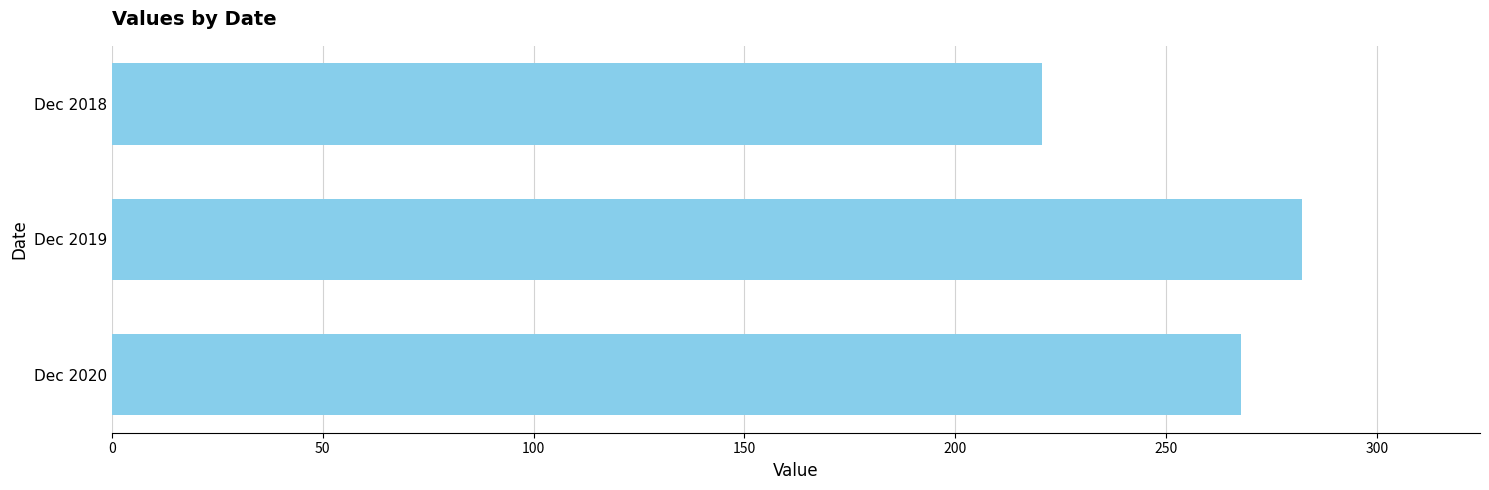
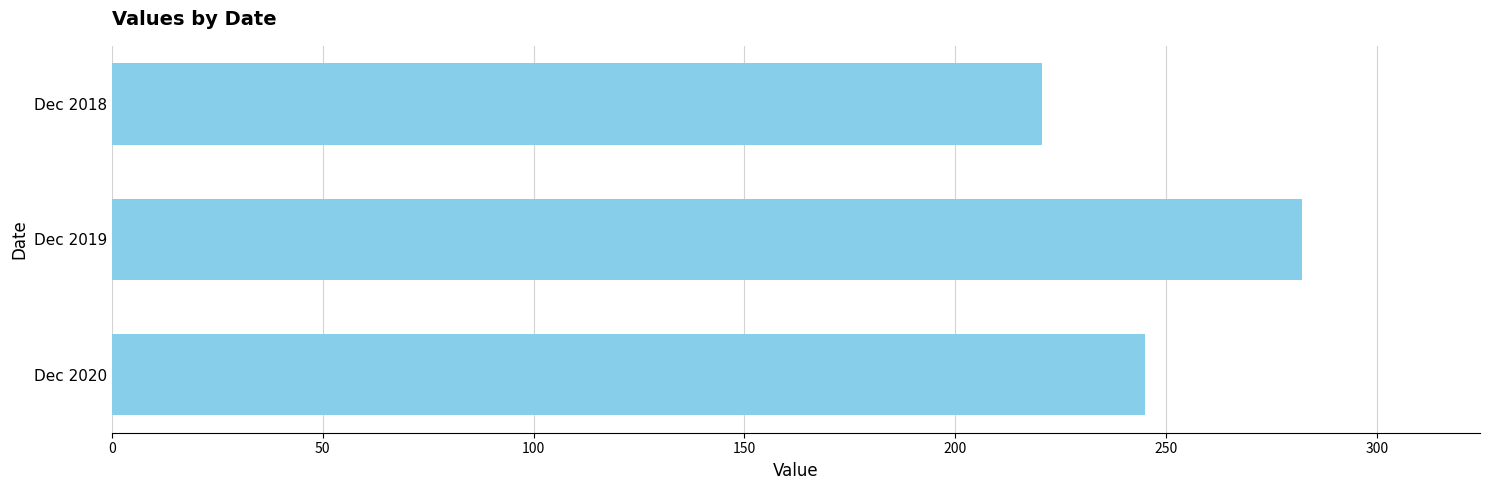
  {
    "Dec 2018": 220,
    "Dec 2019": 282,
-   "Dec 2020": 268
+   "Dec 2020": 245
  }
